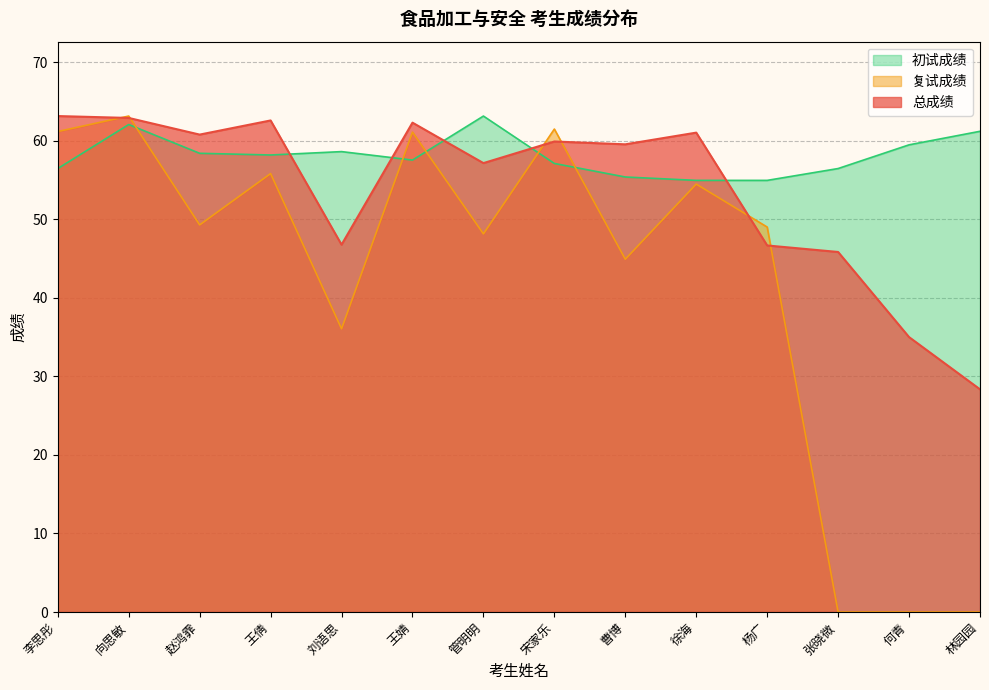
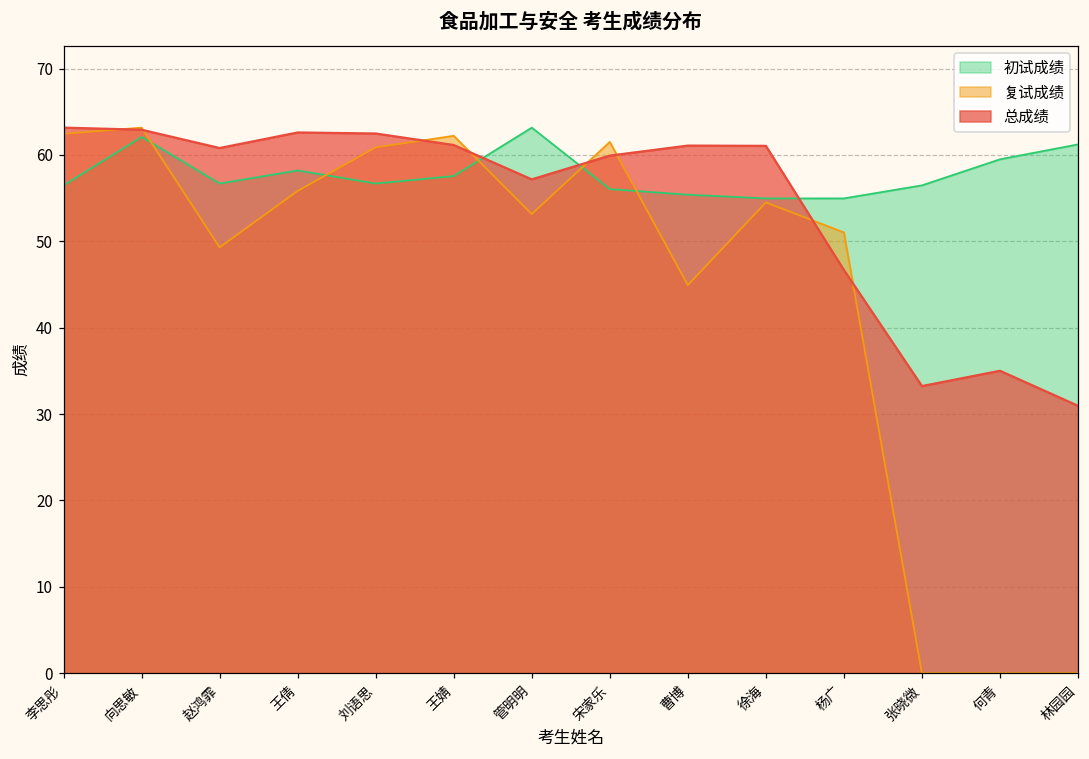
  {
    "初试成绩": {
      "李思彤": 56,
      "向思敏": 62,
-     "赵鸿霏": 58,
+     "赵鸿霏": 57,
      "王倩": 58,
-     "刘语思": 59,
+     "刘语思": 57,
      "王婧": 58,
      "管明明": 63,
-     "宋家乐": 57,
+     "宋家乐": 56,
      "曹博": 55,
      "徐海": 55,
      "杨广": 55,
      "张晓微": 56,
      "何青": 59,
      "林园园": 61
    },
    "复试成绩": {
-     "李思彤": 61,
+     "李思彤": 62,
      "赵鸿霏": 49,
      "王倩": 56,
-     "刘语思": 36,
-     "王婧": 61,
-     "管明明": 48,
+     "刘语思": 61,
+     "王婧": 62,
+     "管明明": 53,
      "宋家乐": 62,
      "曹博": 45,
      "徐海": 54,
-     "杨广": 49,
+     "杨广": 51,
      "张晓微": 0,
      "何青": 0,
      "林园园": 0
    },
    "总成绩": {
      "李思彤": 63,
      "赵鸿霏": 61,
      "王倩": 63,
-     "刘语思": 47,
-     "王婧": 62,
+     "刘语思": 62,
+     "王婧": 61,
      "管明明": 57,
      "宋家乐": 60,
-     "曹博": 60,
+     "曹博": 61,
      "徐海": 61,
      "杨广": 47,
-     "张晓微": 46,
+     "张晓微": 33,
      "何青": 35,
-     "林园园": 28
+     "林园园": 31
    }
  }
